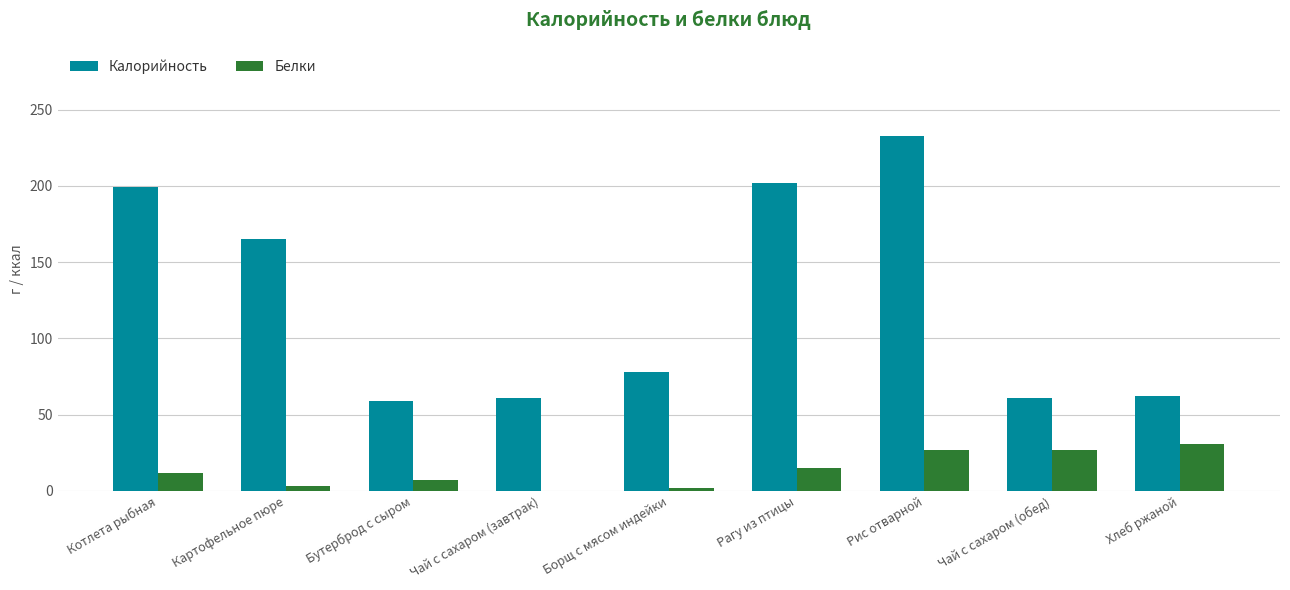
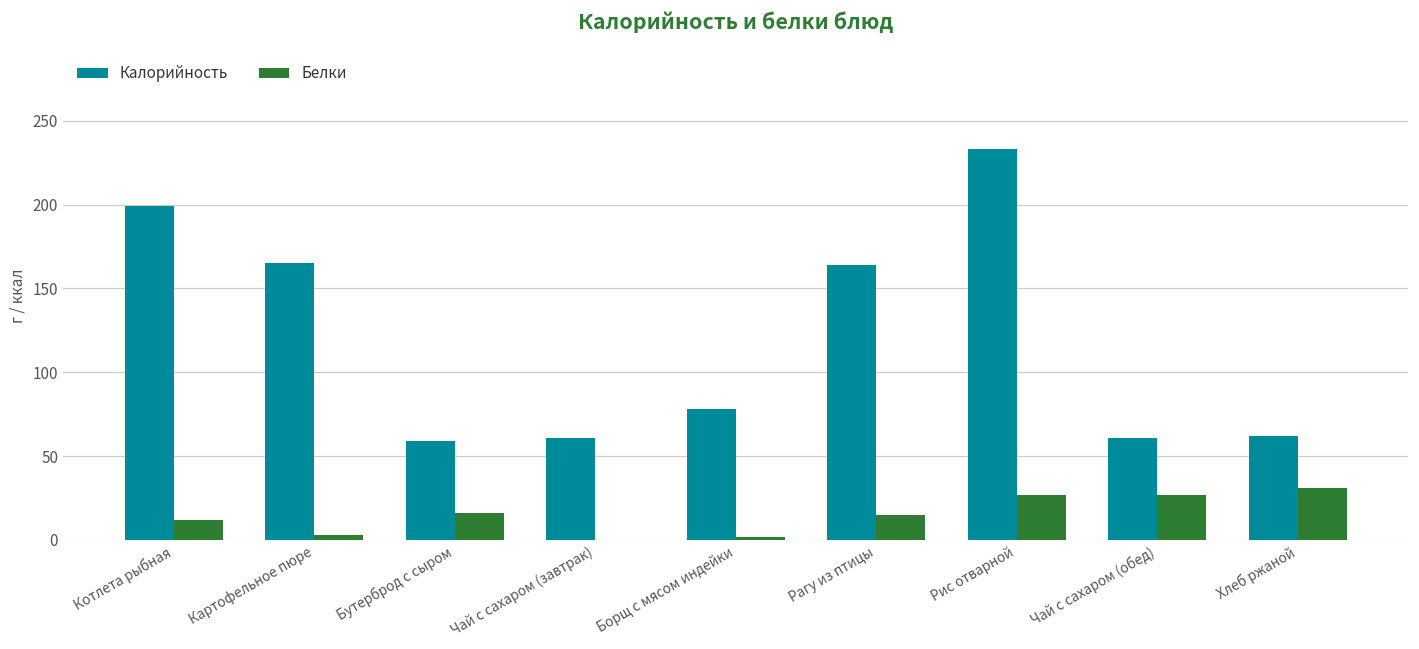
  {
    "Калорийность": {
      "Котлета рыбная": 199,
      "Картофельное пюре": 165,
      "Бутерброд с сыром": 59,
      "Чай с сахаром (завтрак)": 61,
      "Борщ с мясом индейки": 78,
-     "Рагу из птицы": 202,
+     "Рагу из птицы": 164,
      "Рис отварной": 233,
      "Чай с сахаром (обед)": 61,
      "Хлеб ржаной": 62
    },
    "Белки": {
      "Котлета рыбная": 12,
      "Картофельное пюре": 3,
-     "Бутерброд с сыром": 7,
+     "Бутерброд с сыром": 16,
      "Чай с сахаром (завтрак)": 0,
      "Борщ с мясом индейки": 2,
      "Рагу из птицы": 15,
      "Рис отварной": 27,
      "Чай с сахаром (обед)": 27,
      "Хлеб ржаной": 31
    }
  }
